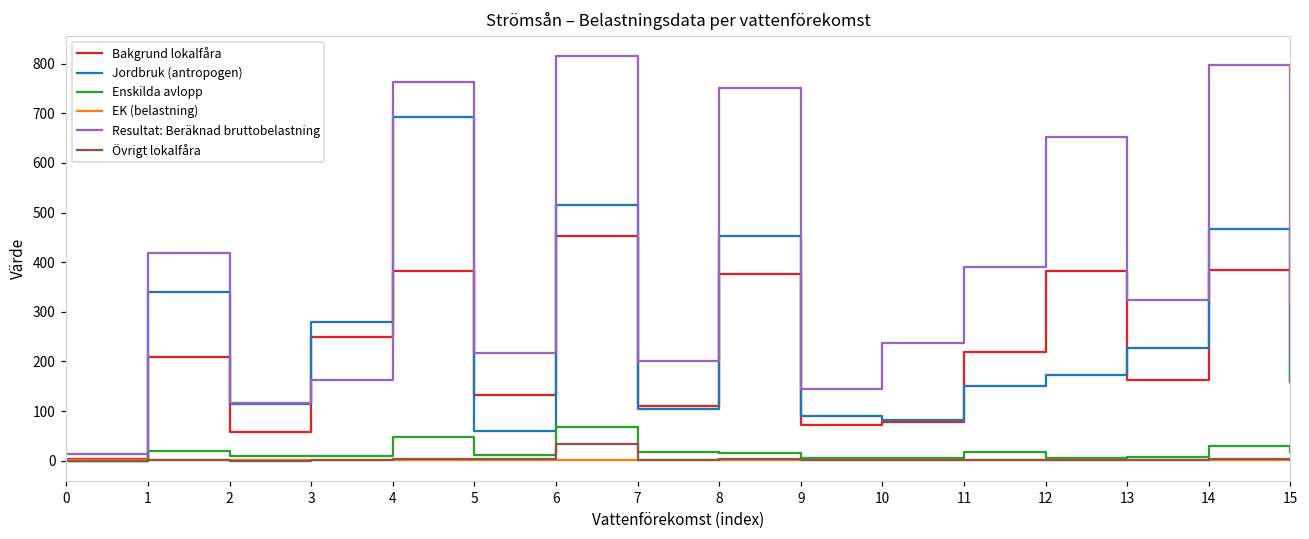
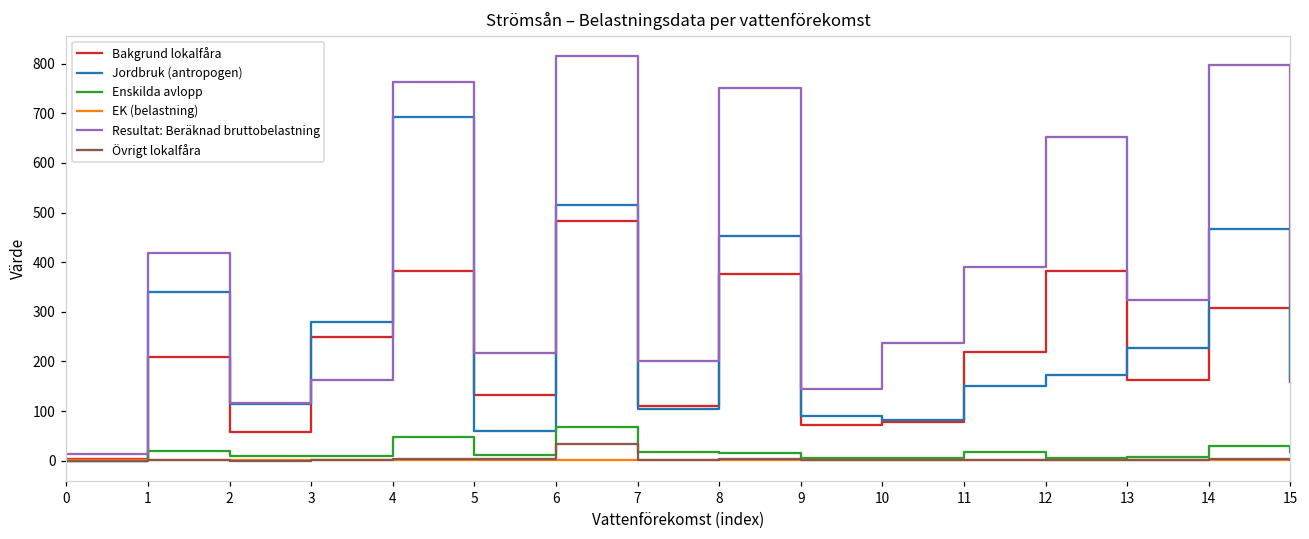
  {
    "Bakgrund lokalfåra": {
      "1": 210,
      "2": 60,
      "3": 250,
      "4": 380,
      "5": 130,
-     "6": 450,
+     "6": 480,
      "7": 110,
      "8": 380,
      "9": 70,
      "11": 220,
      "12": 380,
      "13": 160,
-     "14": 380
+     "14": 310
    },
    "Jordbruk (antropogen)": {
      "1": 340,
      "3": 280,
      "4": 690,
      "5": 60,
      "6": 520,
      "7": 100,
      "8": 450,
      "9": 90,
      "11": 150,
      "12": 170,
      "13": 230,
      "14": 470
    },
    "Enskilda avlopp": {
      "1": 20,
      "2": 10,
      "3": 10,
      "4": 50,
      "5": 10,
      "6": 70,
      "7": 20,
      "8": 10,
      "11": 20,
      "13": 10,
      "14": 30,
      "15": 20
    },
    "EK (belastning)": {
      "6": 0
    },
    "Resultat: Beräknad bruttobelastning": {
      "0": 10,
      "1": 420,
      "3": 160,
      "4": 760,
      "5": 220,
      "6": 820,
      "7": 200,
      "8": 750,
      "9": 140,
      "10": 240,
      "11": 390,
      "12": 650,
      "13": 320,
      "14": 800,
      "15": 320
    },
    "Övrigt lokalfåra": {
      "6": 30
    }
  }
